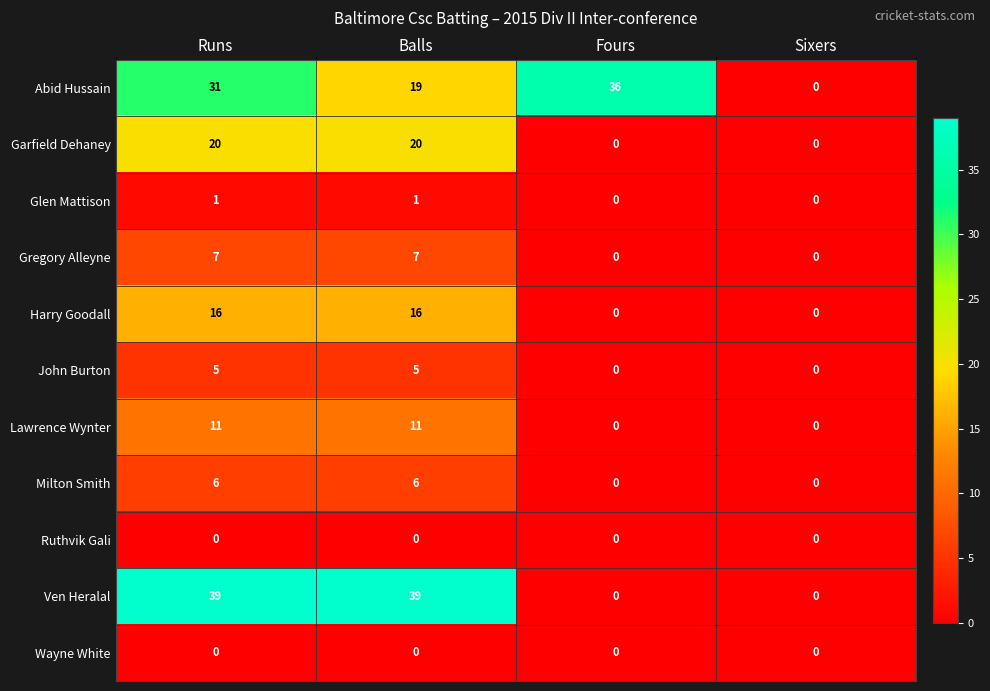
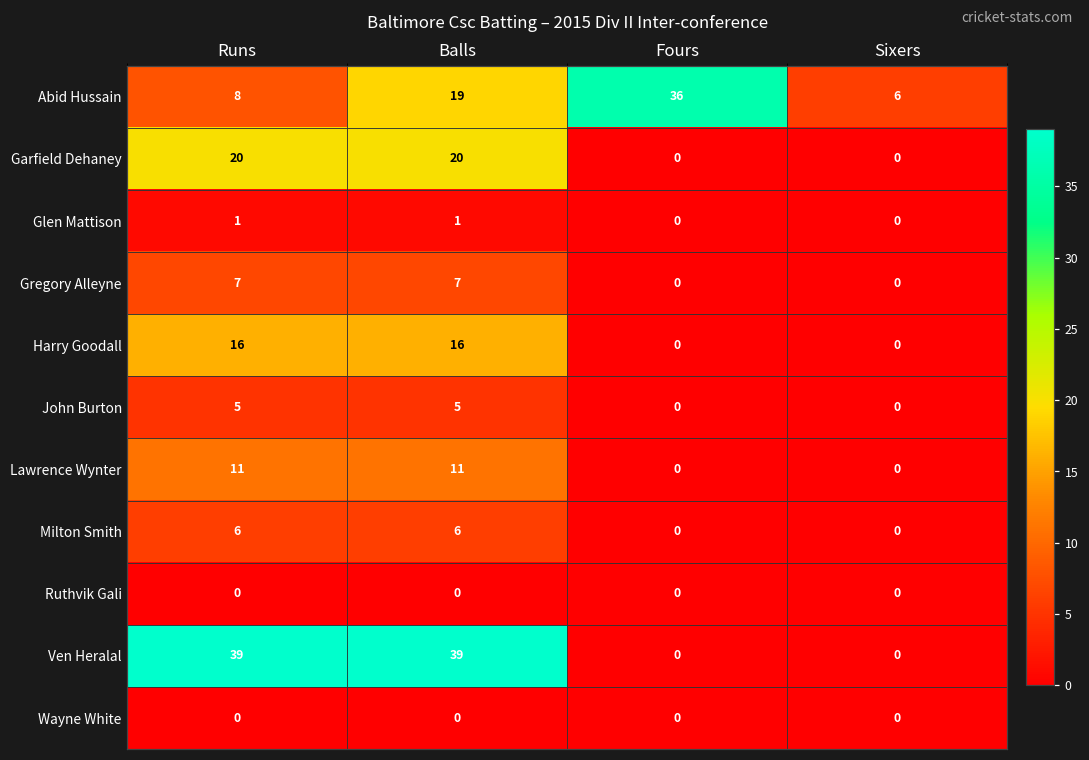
  {
    "Abid Hussain": {
-     "Runs": 31,
+     "Runs": 8,
      "Balls": 19,
      "Fours": 36,
-     "Sixers": 0
+     "Sixers": 6
    },
    "Garfield Dehaney": {
      "Runs": 20,
      "Balls": 20,
      "Fours": 0,
      "Sixers": 0
    },
    "Glen Mattison": {
      "Runs": 1,
      "Balls": 1,
      "Fours": 0,
      "Sixers": 0
    },
    "Gregory Alleyne": {
      "Runs": 7,
      "Balls": 7,
      "Fours": 0,
      "Sixers": 0
    },
    "Harry Goodall": {
      "Runs": 16,
      "Balls": 16,
      "Fours": 0,
      "Sixers": 0
    },
    "John Burton": {
      "Runs": 5,
      "Balls": 5,
      "Fours": 0,
      "Sixers": 0
    },
    "Lawrence Wynter": {
      "Runs": 11,
      "Balls": 11,
      "Fours": 0,
      "Sixers": 0
    },
    "Milton Smith": {
      "Runs": 6,
      "Balls": 6,
      "Fours": 0,
      "Sixers": 0
    },
    "Ruthvik Gali": {
      "Runs": 0,
      "Balls": 0,
      "Fours": 0,
      "Sixers": 0
    },
    "Ven Heralal": {
      "Runs": 39,
      "Balls": 39,
      "Fours": 0,
      "Sixers": 0
    },
    "Wayne White": {
      "Runs": 0,
      "Balls": 0,
      "Fours": 0,
      "Sixers": 0
    }
  }
